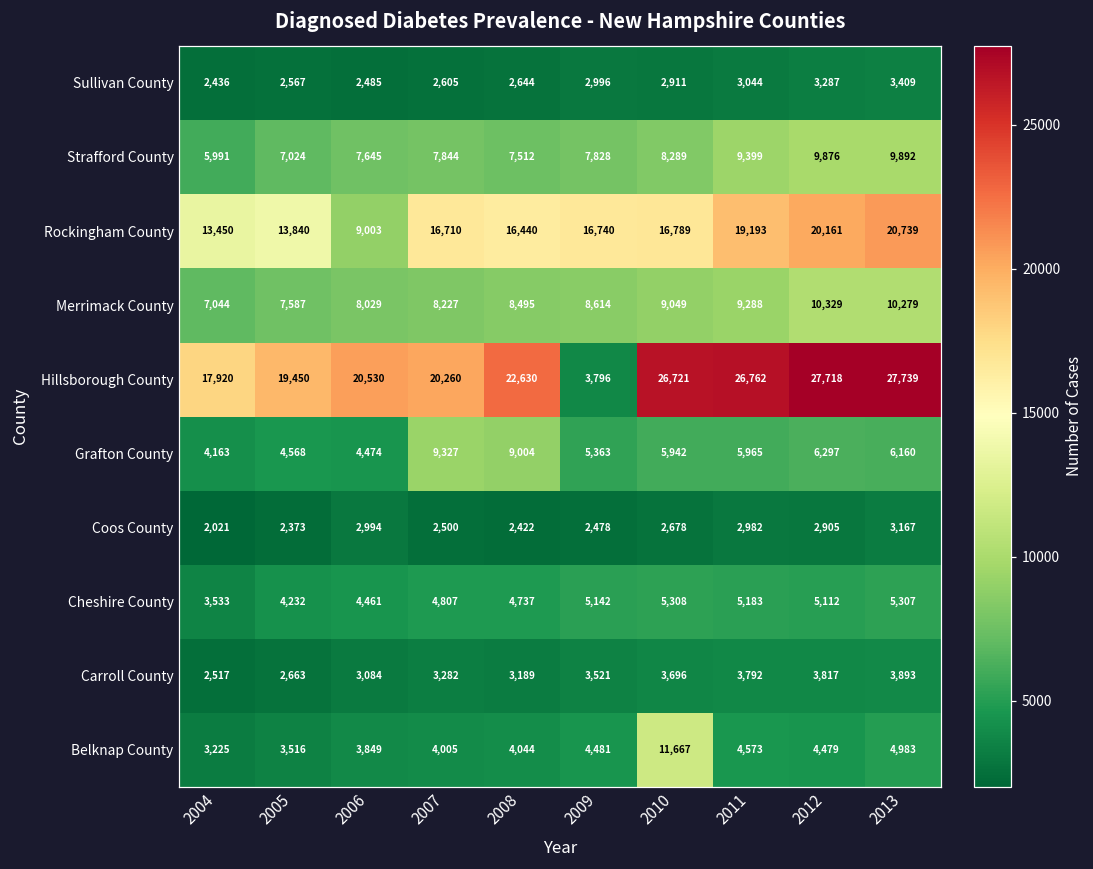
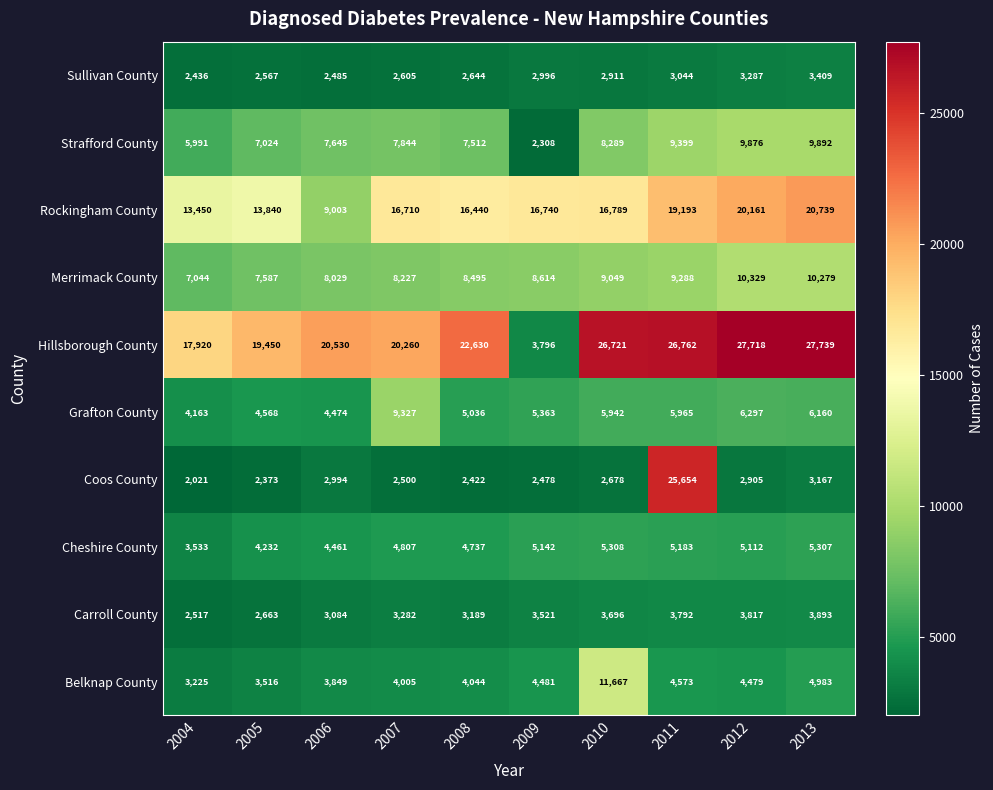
  {
    "Sullivan County": {
      "2004": "2,436",
      "2005": "2,567",
      "2006": "2,485",
      "2007": "2,605",
      "2008": "2,644",
      "2009": "2,996",
      "2010": "2,911",
      "2011": "3,044",
      "2012": "3,287",
      "2013": "3,409"
    },
    "Strafford County": {
      "2004": "5,991",
      "2005": "7,024",
      "2006": "7,645",
      "2007": "7,844",
      "2008": "7,512",
-     "2009": "7,828",
+     "2009": "2,308",
      "2010": "8,289",
      "2011": "9,399",
      "2012": "9,876",
      "2013": "9,892"
    },
    "Rockingham County": {
      "2004": "13,450",
      "2005": "13,840",
      "2006": "9,003",
      "2007": "16,710",
      "2008": "16,440",
      "2009": "16,740",
      "2010": "16,789",
      "2011": "19,193",
      "2012": "20,161",
      "2013": "20,739"
    },
    "Merrimack County": {
      "2004": "7,044",
      "2005": "7,587",
      "2006": "8,029",
      "2007": "8,227",
      "2008": "8,495",
      "2009": "8,614",
      "2010": "9,049",
      "2011": "9,288",
      "2012": "10,329",
      "2013": "10,279"
    },
    "Hillsborough County": {
      "2004": "17,920",
      "2005": "19,450",
      "2006": "20,530",
      "2007": "20,260",
      "2008": "22,630",
      "2009": "3,796",
      "2010": "26,721",
      "2011": "26,762",
      "2012": "27,718",
      "2013": "27,739"
    },
    "Grafton County": {
      "2004": "4,163",
      "2005": "4,568",
      "2006": "4,474",
      "2007": "9,327",
-     "2008": "9,004",
+     "2008": "5,036",
      "2009": "5,363",
      "2010": "5,942",
      "2011": "5,965",
      "2012": "6,297",
      "2013": "6,160"
    },
    "Coos County": {
      "2004": "2,021",
      "2005": "2,373",
      "2006": "2,994",
      "2007": "2,500",
      "2008": "2,422",
      "2009": "2,478",
      "2010": "2,678",
-     "2011": "2,982",
+     "2011": "25,654",
      "2012": "2,905",
      "2013": "3,167"
    },
    "Cheshire County": {
      "2004": "3,533",
      "2005": "4,232",
      "2006": "4,461",
      "2007": "4,807",
      "2008": "4,737",
      "2009": "5,142",
      "2010": "5,308",
      "2011": "5,183",
      "2012": "5,112",
      "2013": "5,307"
    },
    "Carroll County": {
      "2004": "2,517",
      "2005": "2,663",
      "2006": "3,084",
      "2007": "3,282",
      "2008": "3,189",
      "2009": "3,521",
      "2010": "3,696",
      "2011": "3,792",
      "2012": "3,817",
      "2013": "3,893"
    },
    "Belknap County": {
      "2004": "3,225",
      "2005": "3,516",
      "2006": "3,849",
      "2007": "4,005",
      "2008": "4,044",
      "2009": "4,481",
      "2010": "11,667",
      "2011": "4,573",
      "2012": "4,479",
      "2013": "4,983"
    }
  }
